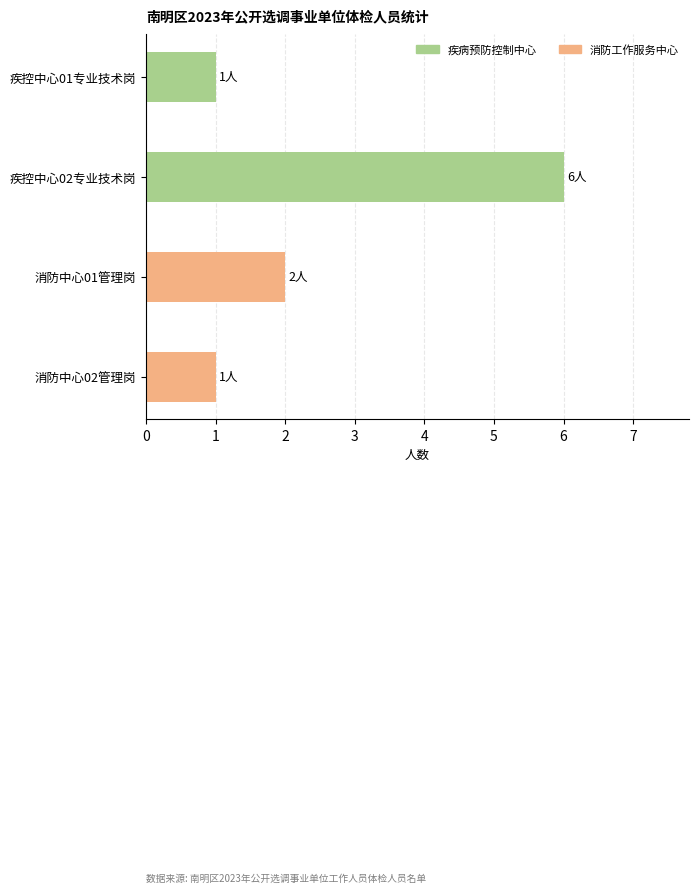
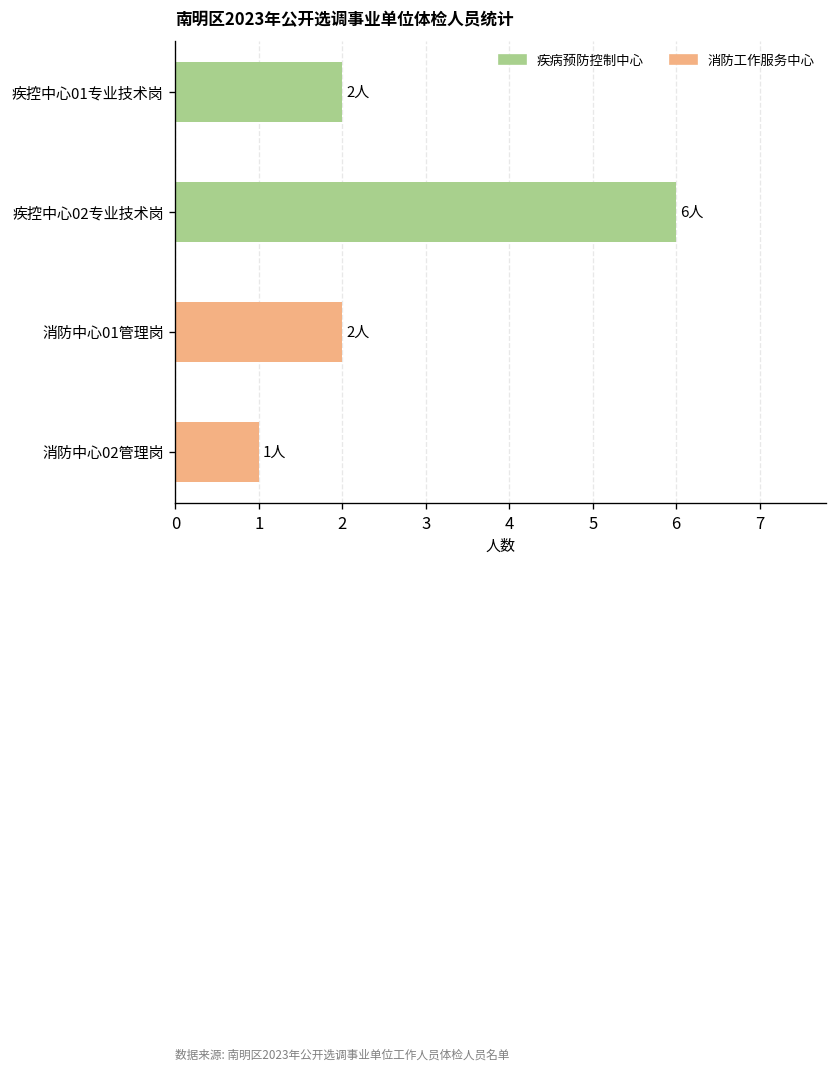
  {
-   "疾控中心01专业技术岗": "1人",
+   "疾控中心01专业技术岗": "2人",
    "疾控中心02专业技术岗": "6人",
    "消防中心01管理岗": "2人",
    "消防中心02管理岗": "1人"
  }
